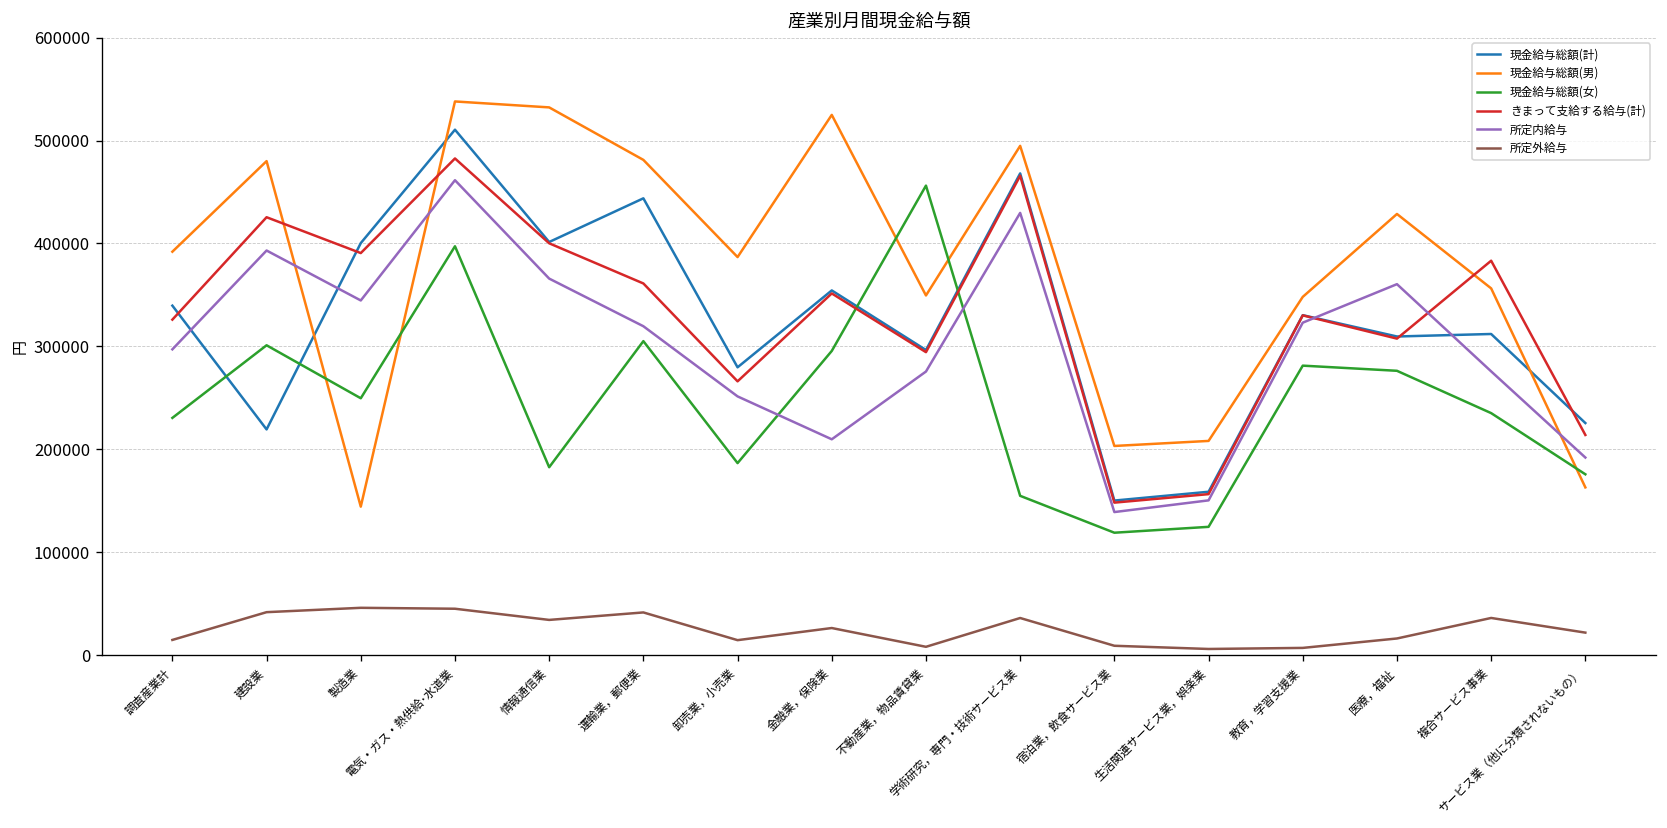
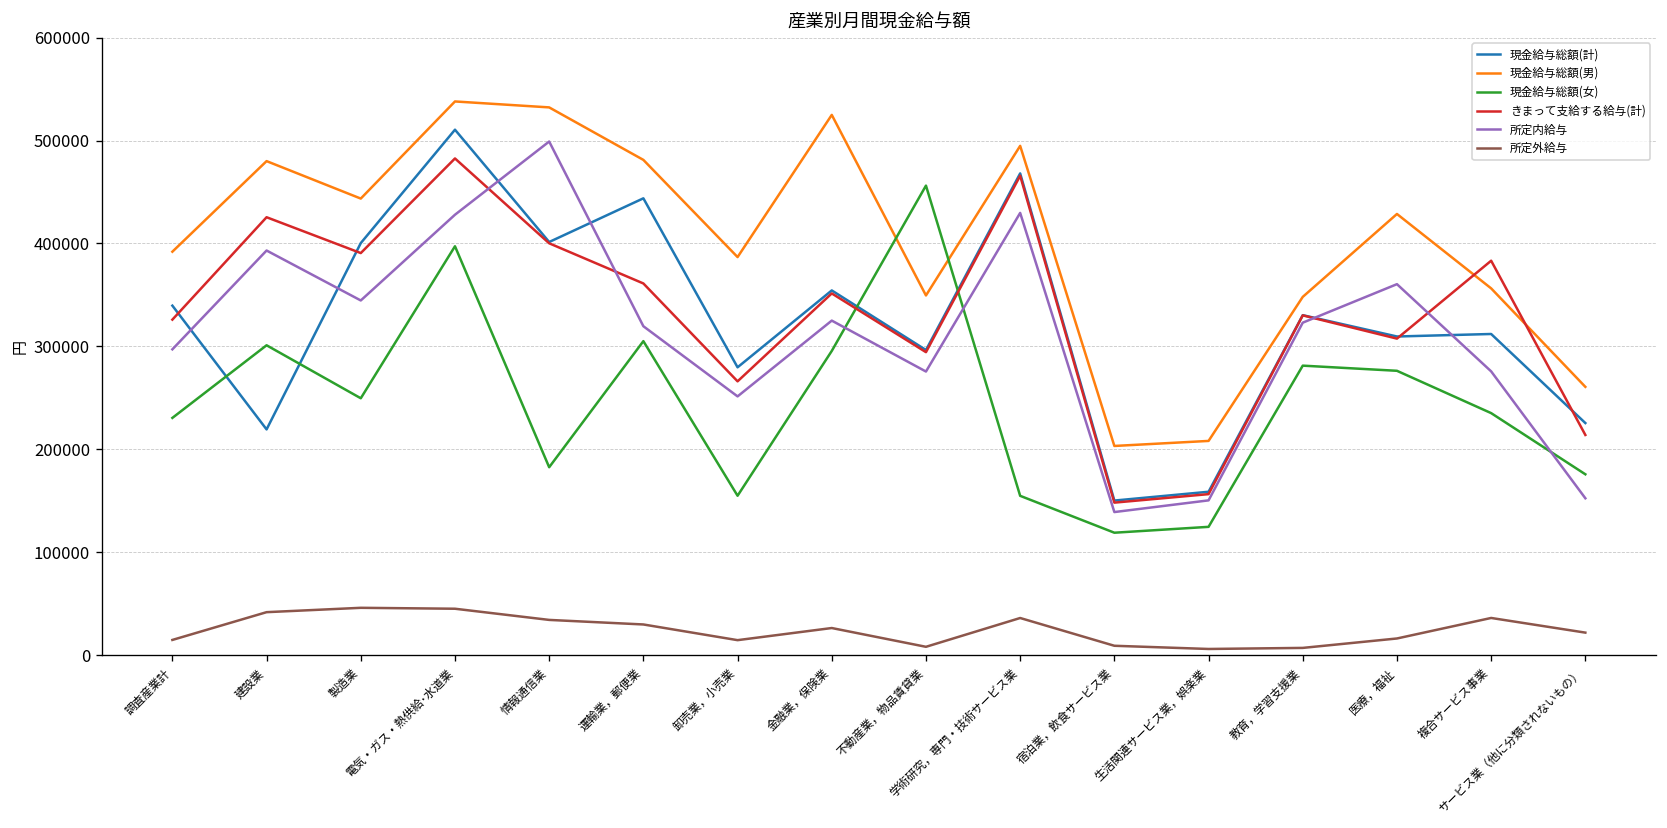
  {
    "現金給与総額(計)": {
      "調査産業計": 340000,
      "建設業": 220000,
      "製造業": 400000,
      "電気・ガス・熱供給･水道業": 510000,
      "運輸業，郵便業": 440000,
      "卸売業，小売業": 280000,
      "複合サービス事業": 310000,
      "サービス業（他に分類されないもの）": 230000
    },
    "現金給与総額(男)": {
      "調査産業計": 390000,
      "建設業": 480000,
-     "製造業": 140000,
+     "製造業": 440000,
      "電気・ガス・熱供給･水道業": 540000,
      "情報通信業": 530000,
      "運輸業，郵便業": 480000,
      "卸売業，小売業": 390000,
      "金融業，保険業": 520000,
      "不動産業，物品賃貸業": 350000,
      "学術研究，専門・技術サービス業": 490000,
      "宿泊業，飲食サービス業": 200000,
      "生活関連サービス業，娯楽業": 210000,
      "教育，学習支援業": 350000,
      "医療，福祉": 430000,
      "複合サービス事業": 360000,
-     "サービス業（他に分類されないもの）": 160000
+     "サービス業（他に分類されないもの）": 260000
    },
    "現金給与総額(女)": {
      "調査産業計": 230000,
      "建設業": 300000,
      "製造業": 250000,
      "電気・ガス・熱供給･水道業": 400000,
      "情報通信業": 180000,
      "運輸業，郵便業": 310000,
-     "卸売業，小売業": 190000,
+     "卸売業，小売業": 150000,
      "金融業，保険業": 300000,
      "不動産業，物品賃貸業": 460000,
      "学術研究，専門・技術サービス業": 150000,
      "宿泊業，飲食サービス業": 120000,
      "生活関連サービス業，娯楽業": 120000,
      "教育，学習支援業": 280000,
      "医療，福祉": 280000,
      "複合サービス事業": 240000,
      "サービス業（他に分類されないもの）": 180000
    },
    "きまって支給する給与(計)": {
      "調査産業計": 330000,
      "建設業": 430000,
      "製造業": 390000,
      "電気・ガス・熱供給･水道業": 480000,
      "運輸業，郵便業": 360000,
      "卸売業，小売業": 270000,
      "複合サービス事業": 380000,
      "サービス業（他に分類されないもの）": 210000
    },
    "所定内給与": {
      "調査産業計": 300000,
      "建設業": 390000,
      "製造業": 340000,
-     "電気・ガス・熱供給･水道業": 460000,
-     "情報通信業": 370000,
+     "電気・ガス・熱供給･水道業": 430000,
+     "情報通信業": 500000,
      "運輸業，郵便業": 320000,
      "卸売業，小売業": 250000,
-     "金融業，保険業": 210000,
+     "金融業，保険業": 330000,
      "不動産業，物品賃貸業": 280000,
      "学術研究，専門・技術サービス業": 430000,
      "宿泊業，飲食サービス業": 140000,
      "生活関連サービス業，娯楽業": 150000,
      "教育，学習支援業": 320000,
      "医療，福祉": 360000,
      "複合サービス事業": 280000,
-     "サービス業（他に分類されないもの）": 190000
+     "サービス業（他に分類されないもの）": 150000
    },
    "所定外給与": {
      "調査産業計": 10000,
      "建設業": 40000,
      "製造業": 50000,
      "電気・ガス・熱供給･水道業": 50000,
      "情報通信業": 30000,
-     "運輸業，郵便業": 40000,
+     "運輸業，郵便業": 30000,
      "卸売業，小売業": 10000,
      "金融業，保険業": 30000,
      "不動産業，物品賃貸業": 10000,
      "学術研究，専門・技術サービス業": 40000,
      "宿泊業，飲食サービス業": 10000,
      "生活関連サービス業，娯楽業": 10000,
      "教育，学習支援業": 10000,
      "医療，福祉": 20000,
      "複合サービス事業": 40000,
      "サービス業（他に分類されないもの）": 20000
    }
  }
